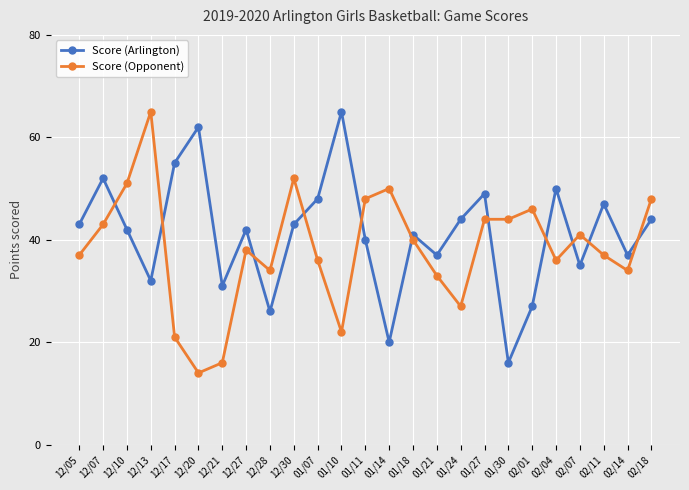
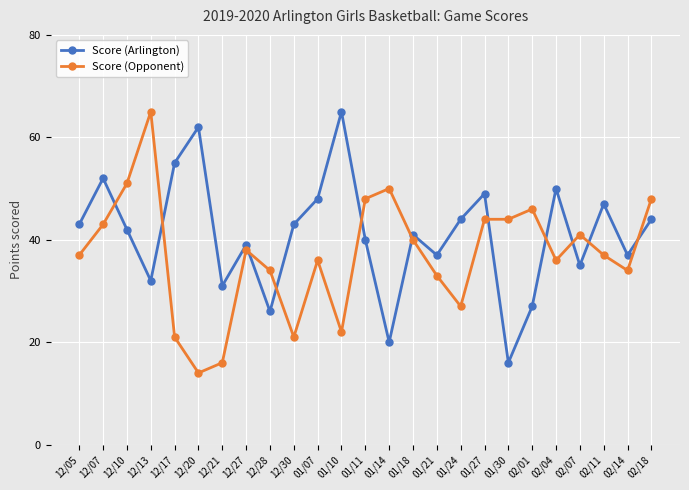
  {
    "Score (Arlington)": {
      "12/05": 43,
      "12/07": 52,
      "12/10": 42,
      "12/13": 32,
      "12/17": 55,
      "12/20": 62,
      "12/21": 31,
-     "12/27": 42,
+     "12/27": 39,
      "12/28": 26,
      "12/30": 43,
      "01/07": 48,
      "01/10": 65,
      "01/11": 40,
      "01/14": 20,
      "01/18": 41,
      "01/21": 37,
      "01/24": 44,
      "01/27": 49,
      "01/30": 16,
      "02/01": 27,
      "02/04": 50,
      "02/07": 35,
      "02/11": 47,
      "02/14": 37,
      "02/18": 44
    },
    "Score (Opponent)": {
      "12/05": 37,
      "12/07": 43,
      "12/10": 51,
      "12/13": 65,
      "12/17": 21,
      "12/20": 14,
      "12/21": 16,
      "12/27": 38,
      "12/28": 34,
-     "12/30": 52,
+     "12/30": 21,
      "01/07": 36,
      "01/10": 22,
      "01/11": 48,
      "01/14": 50,
      "01/18": 40,
      "01/21": 33,
      "01/24": 27,
      "01/27": 44,
      "01/30": 44,
      "02/01": 46,
      "02/04": 36,
      "02/07": 41,
      "02/11": 37,
      "02/14": 34,
      "02/18": 48
    }
  }
